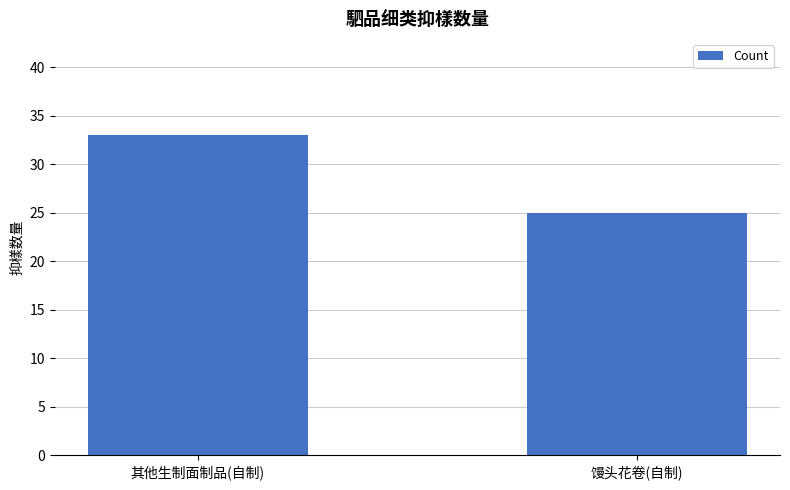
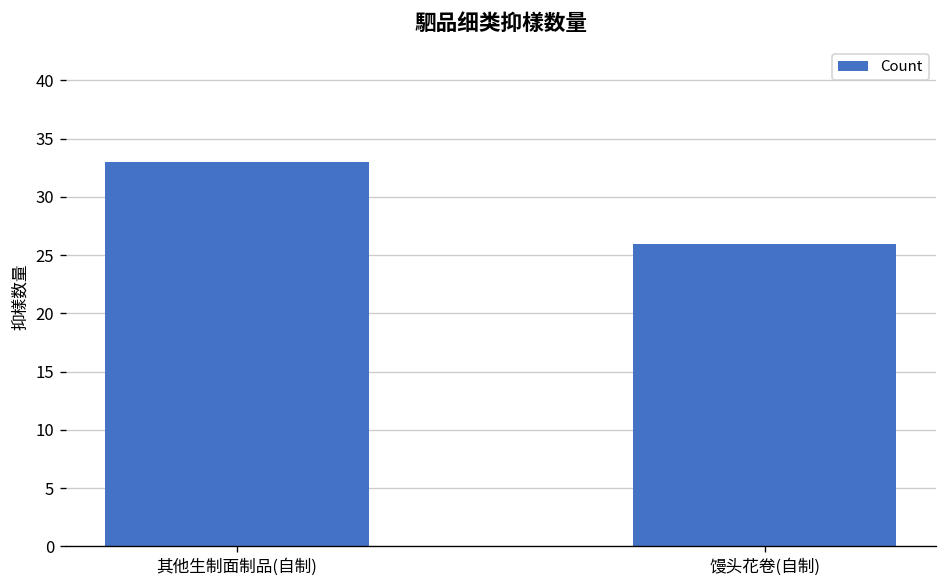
  {
    "其他生制面制品(自制)": 33,
-   "馒头花卷(自制)": 25
+   "馒头花卷(自制)": 26
  }
